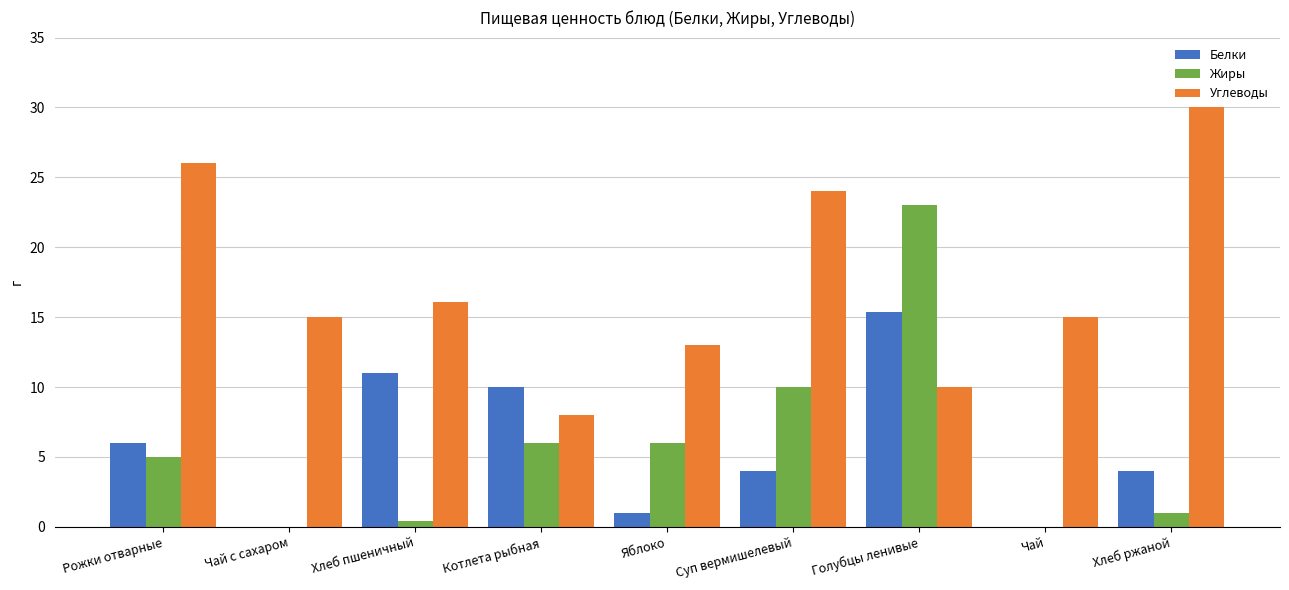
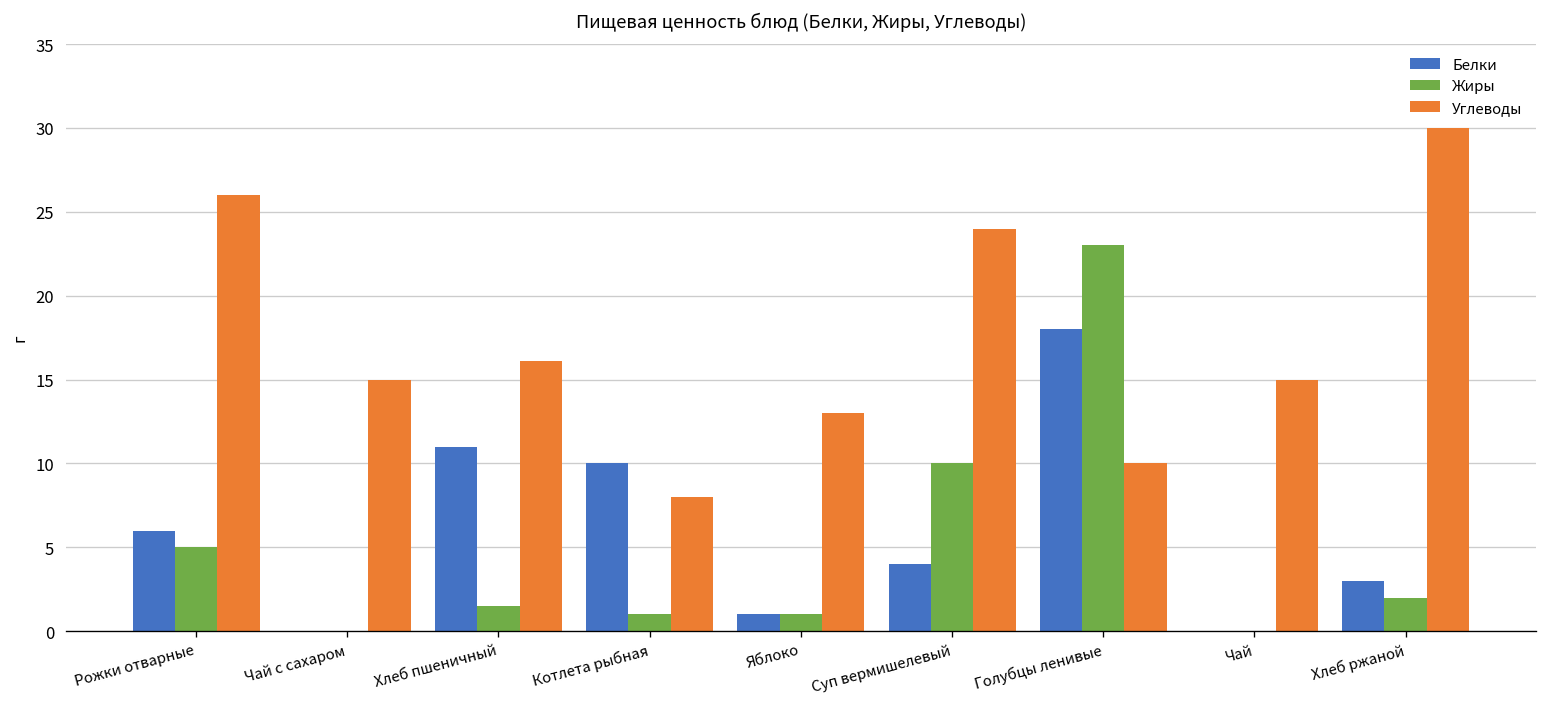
  {
    "Белки": {
      "Рожки отварные": 6.0,
      "Чай с сахаром": 0.0,
      "Хлеб пшеничный": 11.0,
      "Котлета рыбная": 10.0,
      "Яблоко": 1.0,
      "Суп вермишелевый": 4.0,
-     "Голубцы ленивые": 15.4,
+     "Голубцы ленивые": 18.0,
      "Чай": 0.0,
-     "Хлеб ржаной": 4
+     "Хлеб ржаной": 3
    },
    "Жиры": {
      "Рожки отварные": 5.0,
      "Чай с сахаром": 0.0,
-     "Хлеб пшеничный": 0.4,
-     "Котлета рыбная": 6,
-     "Яблоко": 6,
+     "Хлеб пшеничный": 1.5,
+     "Котлета рыбная": 1,
+     "Яблоко": 1,
      "Суп вермишелевый": 10.0,
      "Голубцы ленивые": 23.0,
      "Чай": 0.0,
-     "Хлеб ржаной": 1
+     "Хлеб ржаной": 2
    },
    "Углеводы": {
      "Рожки отварные": 26.0,
      "Чай с сахаром": 15.0,
      "Хлеб пшеничный": 16.1,
      "Котлета рыбная": 8.0,
      "Яблоко": 13.0,
      "Суп вермишелевый": 24.0,
      "Голубцы ленивые": 10.0,
      "Чай": 15.0,
      "Хлеб ржаной": 30.0
    }
  }
